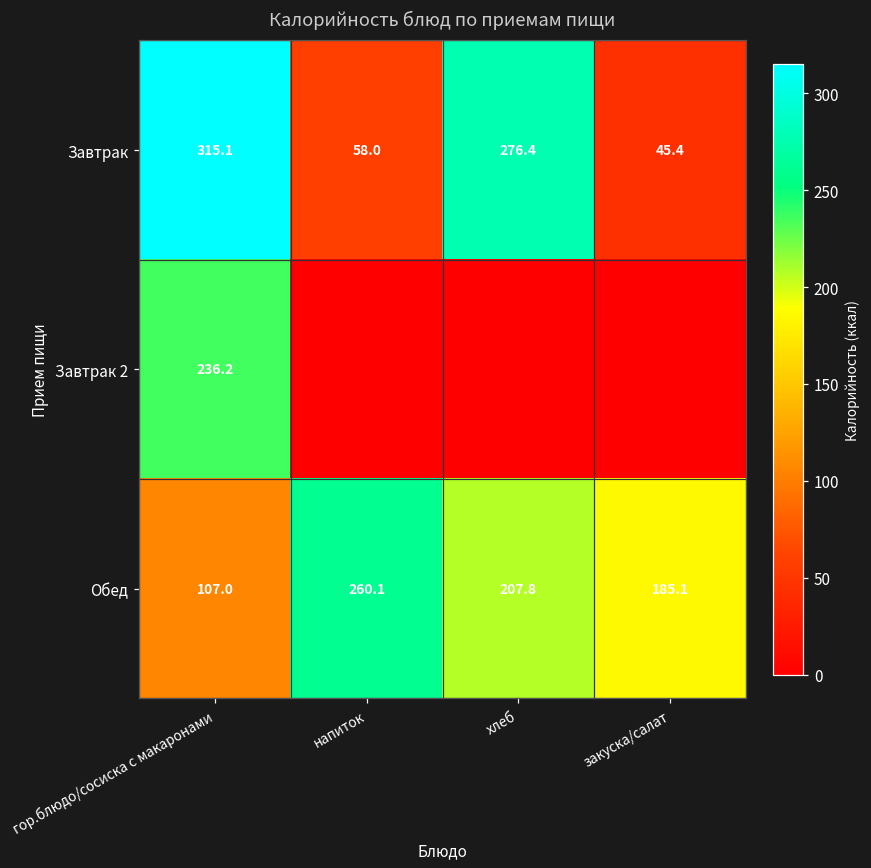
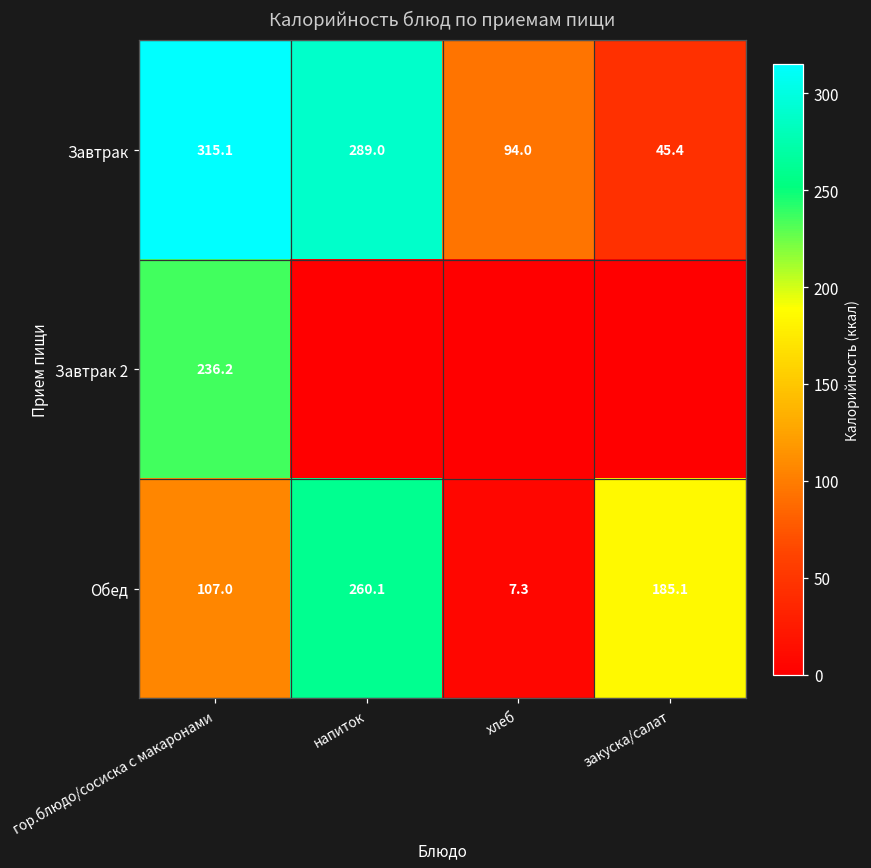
  {
    "Завтрак": {
      "гор.блюдо/сосиска с макаронами": 315.1,
-     "напиток": 58.0,
-     "хлеб": 276.4,
+     "напиток": 289.0,
+     "хлеб": 94.0,
      "закуска/салат": 45.4
    },
    "Завтрак 2": {
      "гор.блюдо/сосиска с макаронами": 236.2
    },
    "Обед": {
      "гор.блюдо/сосиска с макаронами": 107.0,
      "напиток": 260.1,
-     "хлеб": 207.8,
+     "хлеб": 7.3,
      "закуска/салат": 185.1
    }
  }
